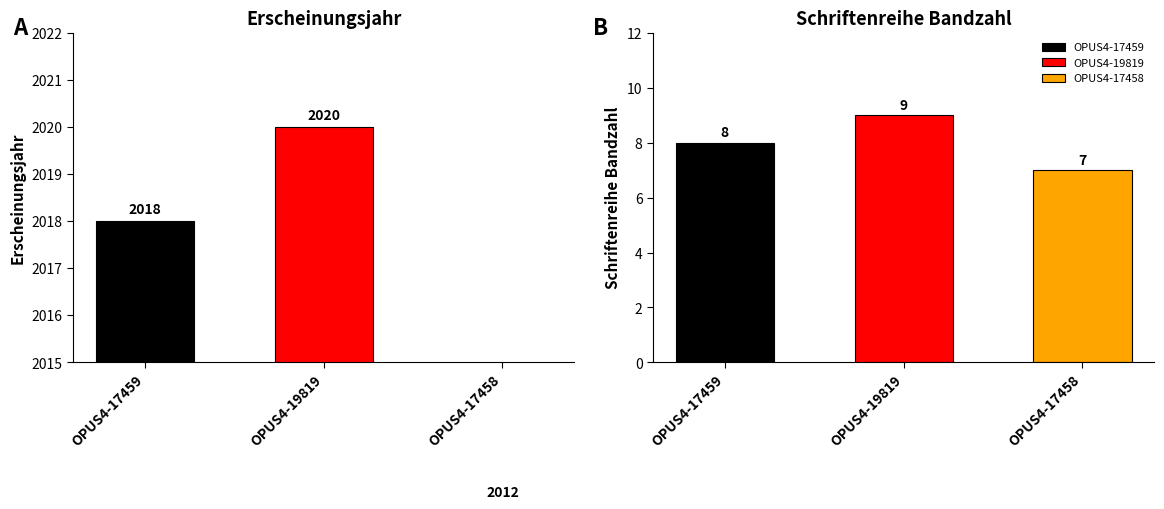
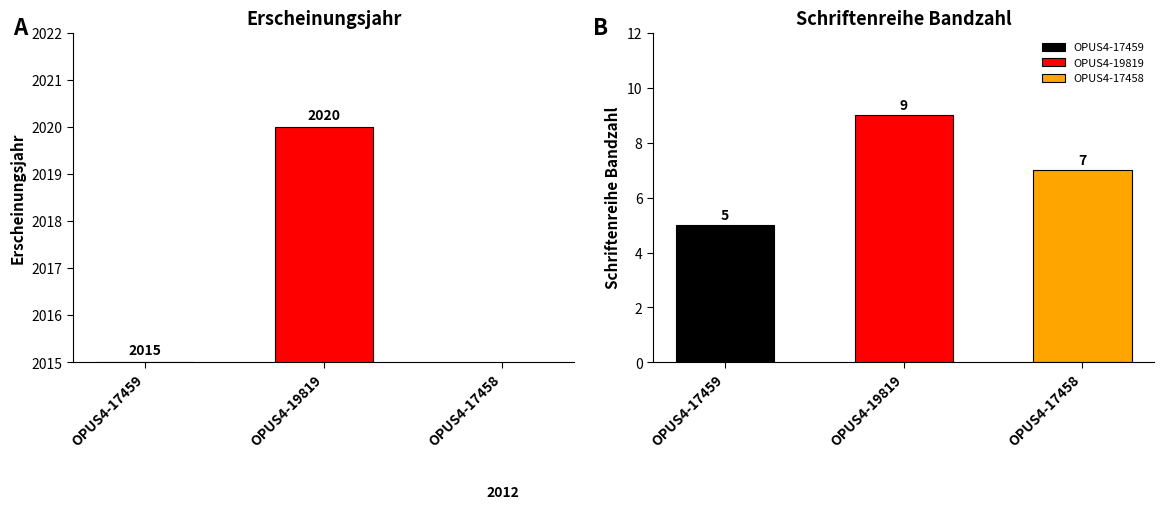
  {
    "Erscheinungsjahr": {
-     "OPUS4-17459": 2018,
+     "OPUS4-17459": 2015,
      "OPUS4-19819": 2020
    },
    "Schriftenreihe Bandzahl": {
-     "OPUS4-17459": 8,
+     "OPUS4-17459": 5,
      "OPUS4-19819": 9,
      "OPUS4-17458": 7
    }
  }
